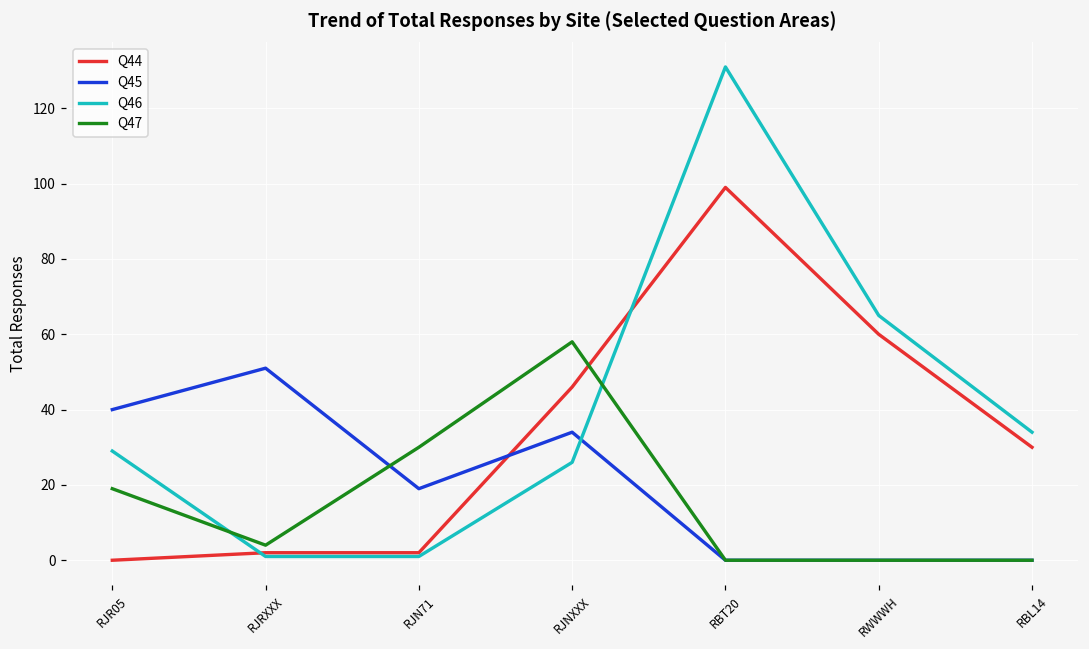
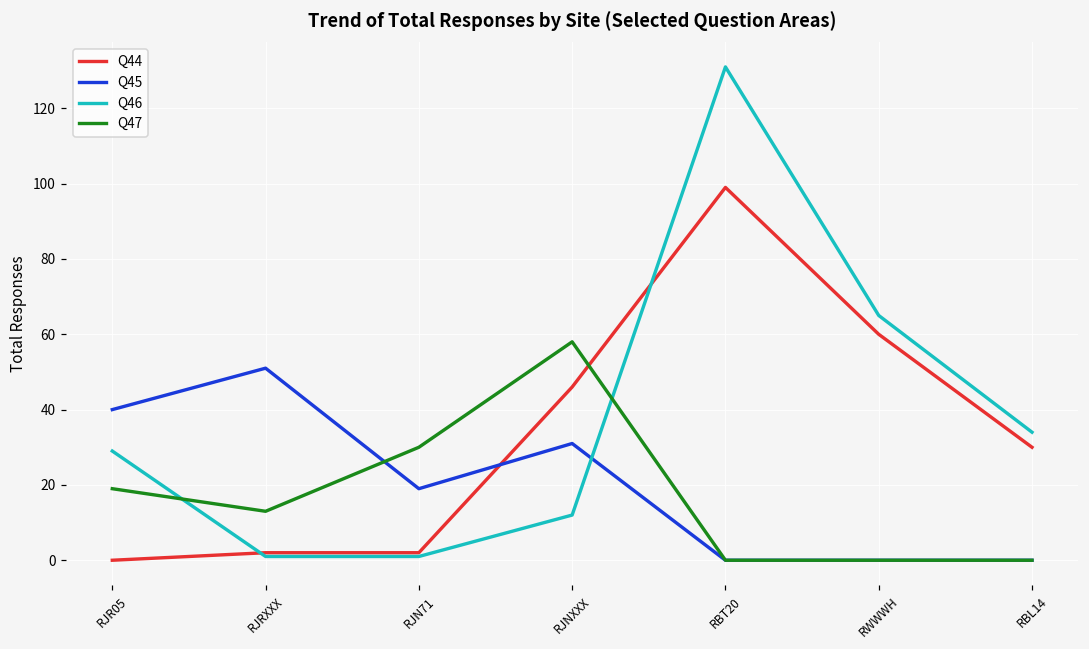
  {
    "Q44": {
      "RJR05": 0,
      "RJRXXX": 2,
      "RJN71": 2,
      "RJNXXX": 46,
      "RBT20": 99,
      "RWWWH": 60,
      "RBL14": 30
    },
    "Q45": {
      "RJR05": 40,
      "RJRXXX": 51,
      "RJN71": 19,
-     "RJNXXX": 34
+     "RJNXXX": 31
    },
    "Q46": {
      "RJR05": 29,
      "RJRXXX": 1,
      "RJN71": 1,
-     "RJNXXX": 26,
+     "RJNXXX": 12,
      "RBT20": 131,
      "RWWWH": 65,
      "RBL14": 34
    },
    "Q47": {
      "RJR05": 19,
-     "RJRXXX": 4,
+     "RJRXXX": 13,
      "RJN71": 30,
      "RJNXXX": 58
    }
  }
